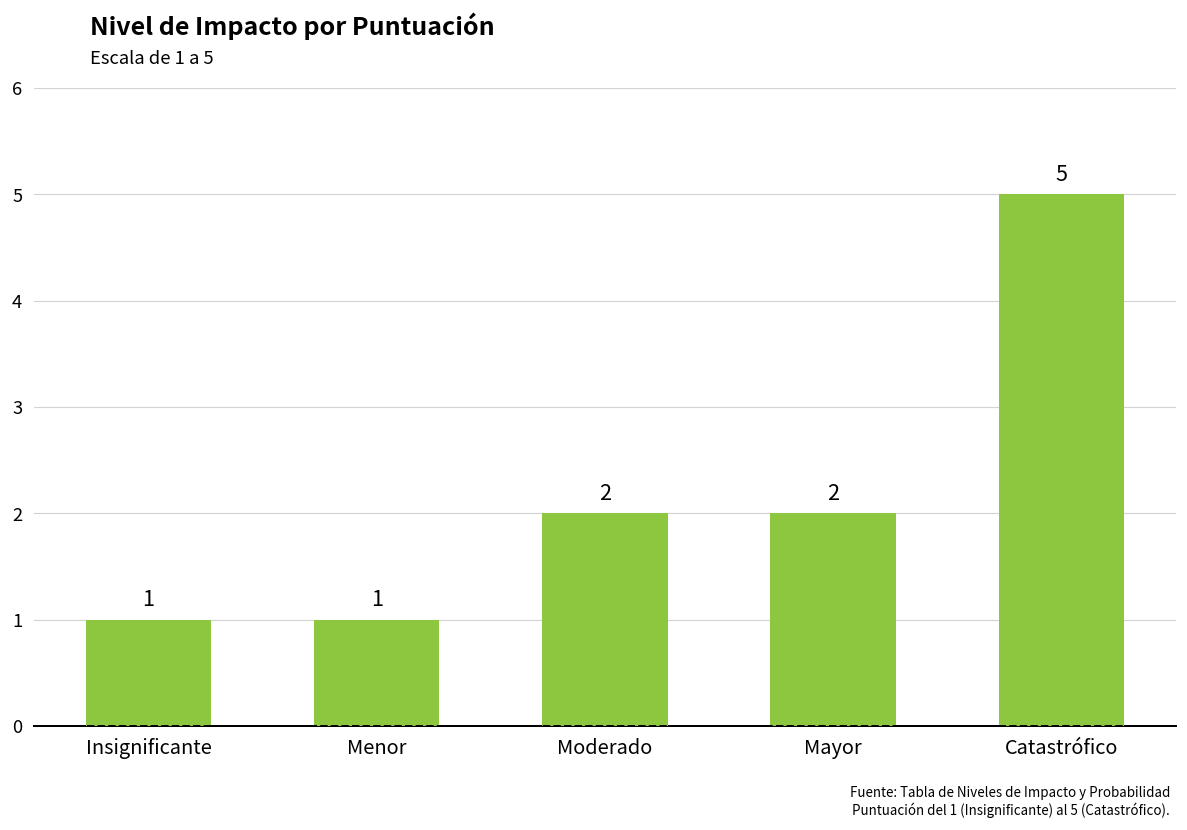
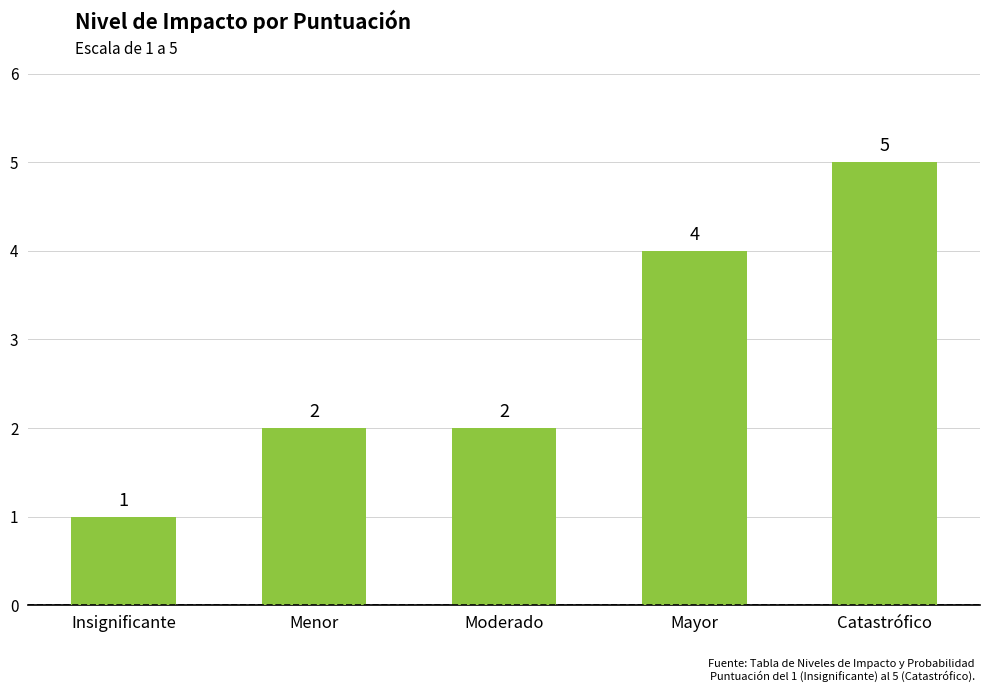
  {
    "Insignificante": 1,
-   "Menor": 1,
+   "Menor": 2,
    "Moderado": 2,
-   "Mayor": 2,
+   "Mayor": 4,
    "Catastrófico": 5
  }
